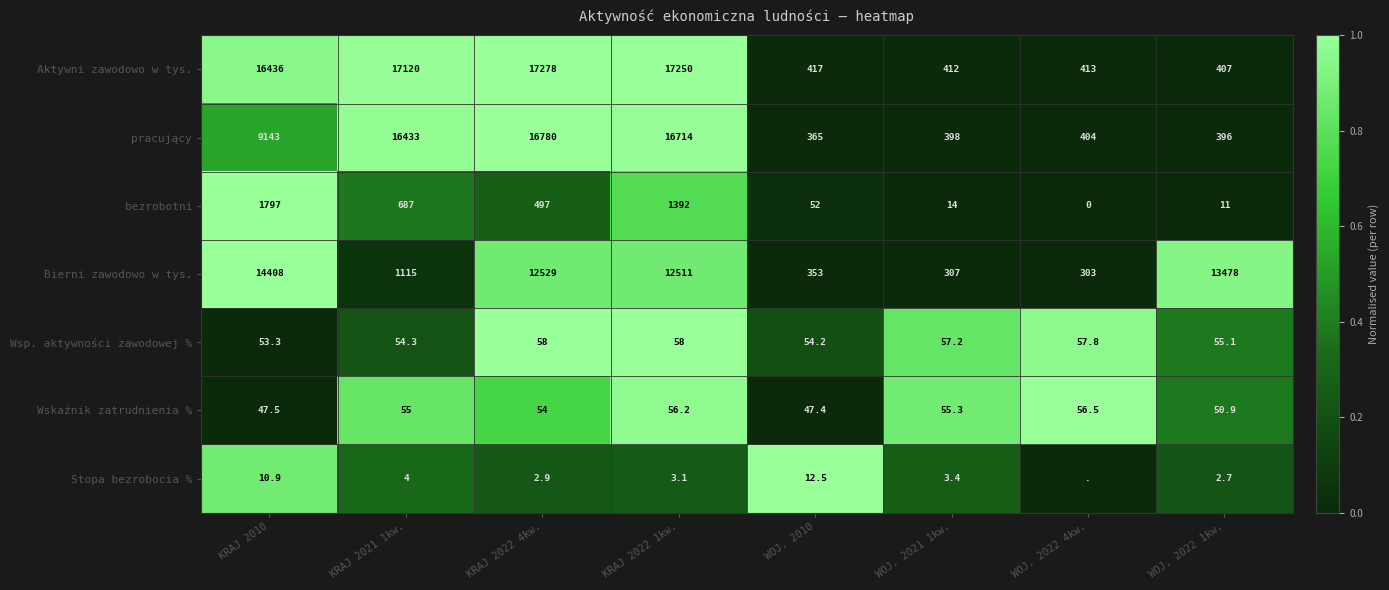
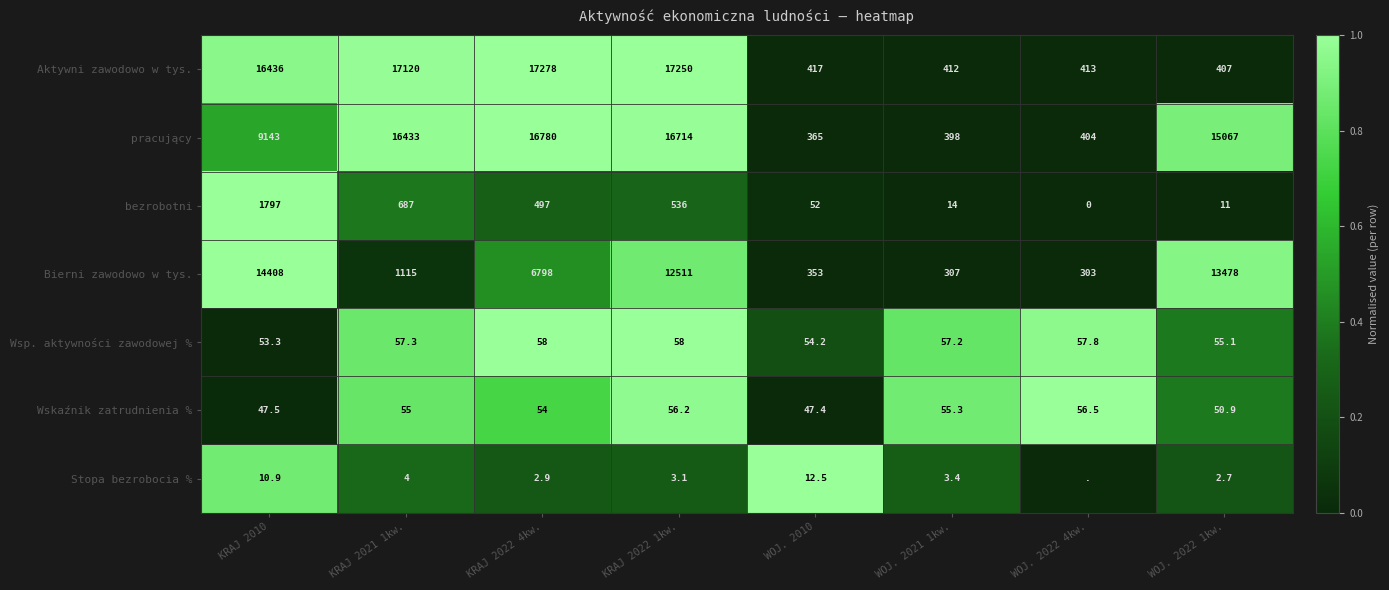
  {
    "Aktywni zawodowo w tys.": {
      "KRAJ 2010": 16436,
      "KRAJ 2021 1kw.": 17120,
      "KRAJ 2022 4kw.": 17278,
      "KRAJ 2022 1kw.": 17250,
      "WOJ. 2010": 417,
      "WOJ. 2021 1kw.": 412,
      "WOJ. 2022 4kw.": 413,
      "WOJ. 2022 1kw.": 407
    },
    "pracujący": {
      "KRAJ 2010": 9143,
      "KRAJ 2021 1kw.": 16433,
      "KRAJ 2022 4kw.": 16780,
      "KRAJ 2022 1kw.": 16714,
      "WOJ. 2010": 365,
      "WOJ. 2021 1kw.": 398,
      "WOJ. 2022 4kw.": 404,
-     "WOJ. 2022 1kw.": 396
+     "WOJ. 2022 1kw.": 15067
    },
    "bezrobotni": {
      "KRAJ 2010": 1797,
      "KRAJ 2021 1kw.": 687,
      "KRAJ 2022 4kw.": 497,
-     "KRAJ 2022 1kw.": 1392,
+     "KRAJ 2022 1kw.": 536,
      "WOJ. 2010": 52,
      "WOJ. 2021 1kw.": 14,
      "WOJ. 2022 4kw.": 0,
      "WOJ. 2022 1kw.": 11
    },
    "Bierni zawodowo w tys.": {
      "KRAJ 2010": 14408,
      "KRAJ 2021 1kw.": 1115,
-     "KRAJ 2022 4kw.": 12529,
+     "KRAJ 2022 4kw.": 6798,
      "KRAJ 2022 1kw.": 12511,
      "WOJ. 2010": 353,
      "WOJ. 2021 1kw.": 307,
      "WOJ. 2022 4kw.": 303,
      "WOJ. 2022 1kw.": 13478
    },
    "Wsp. aktywności zawodowej %": {
      "KRAJ 2010": 53.3,
-     "KRAJ 2021 1kw.": 54.3,
+     "KRAJ 2021 1kw.": 57.3,
      "KRAJ 2022 4kw.": 58,
      "KRAJ 2022 1kw.": 58,
      "WOJ. 2010": 54.2,
      "WOJ. 2021 1kw.": 57.2,
      "WOJ. 2022 4kw.": 57.8,
      "WOJ. 2022 1kw.": 55.1
    },
    "Wskaźnik zatrudnienia %": {
      "KRAJ 2010": 47.5,
      "KRAJ 2021 1kw.": 55,
      "KRAJ 2022 4kw.": 54,
      "KRAJ 2022 1kw.": 56.2,
      "WOJ. 2010": 47.4,
      "WOJ. 2021 1kw.": 55.3,
      "WOJ. 2022 4kw.": 56.5,
      "WOJ. 2022 1kw.": 50.9
    },
    "Stopa bezrobocia %": {
      "KRAJ 2010": 10.9,
      "KRAJ 2021 1kw.": 4,
      "KRAJ 2022 4kw.": 2.9,
      "KRAJ 2022 1kw.": 3.1,
      "WOJ. 2010": 12.5,
      "WOJ. 2021 1kw.": 3.4,
      "WOJ. 2022 1kw.": 2.7
    }
  }
